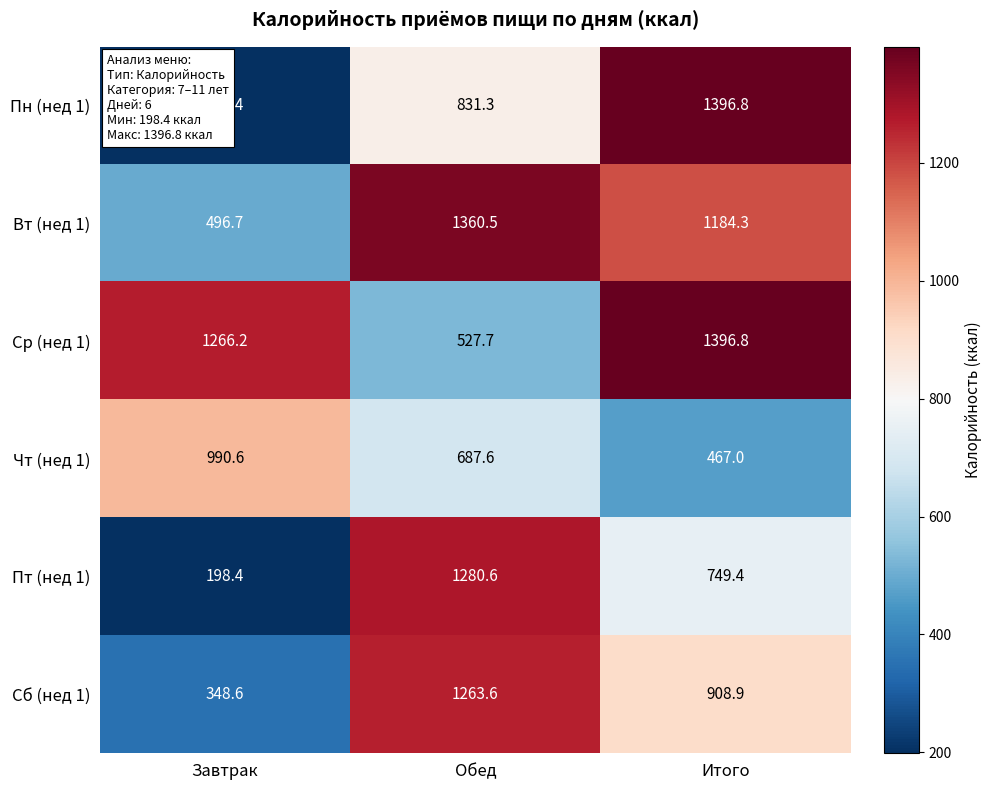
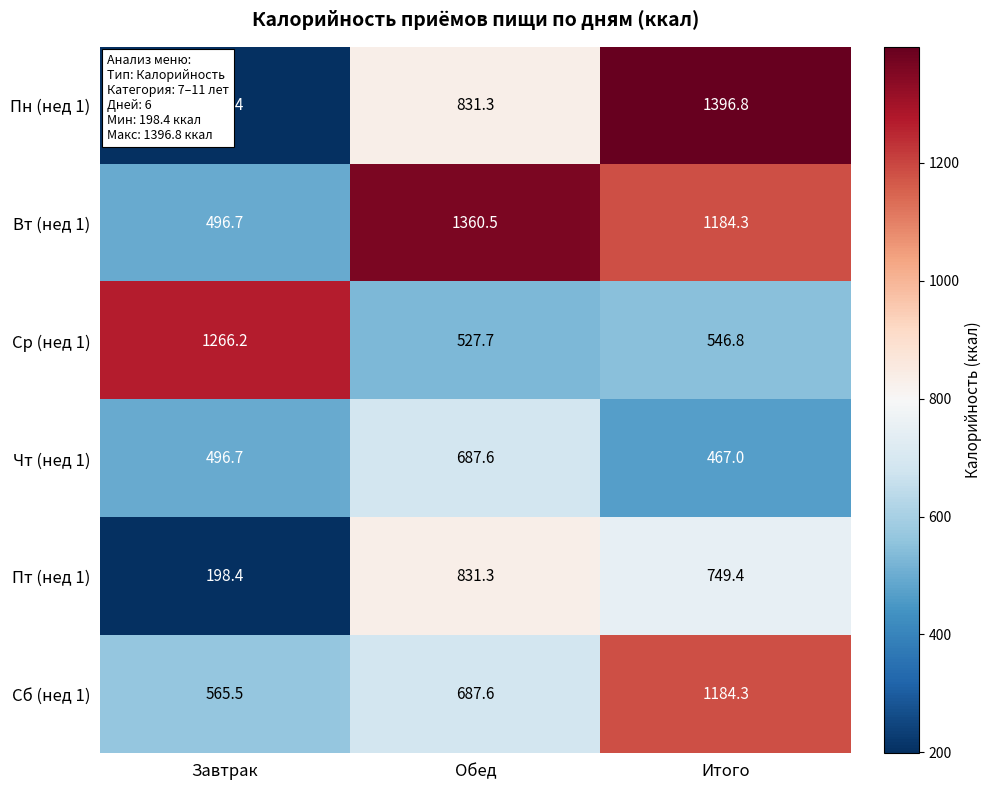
  {
    "Пн (нед 1)": {
      "Обед": 831.3,
      "Итого": 1396.8
    },
    "Вт (нед 1)": {
      "Завтрак": 496.7,
      "Обед": 1360.5,
      "Итого": 1184.3
    },
    "Ср (нед 1)": {
      "Завтрак": 1266.2,
      "Обед": 527.7,
-     "Итого": 1396.8
+     "Итого": 546.8
    },
    "Чт (нед 1)": {
-     "Завтрак": 990.6,
+     "Завтрак": 496.7,
      "Обед": 687.6,
      "Итого": 467.0
    },
    "Пт (нед 1)": {
      "Завтрак": 198.4,
-     "Обед": 1280.6,
+     "Обед": 831.3,
      "Итого": 749.4
    },
    "Сб (нед 1)": {
-     "Завтрак": 348.6,
-     "Обед": 1263.6,
-     "Итого": 908.9
+     "Завтрак": 565.5,
+     "Обед": 687.6,
+     "Итого": 1184.3
    }
  }
